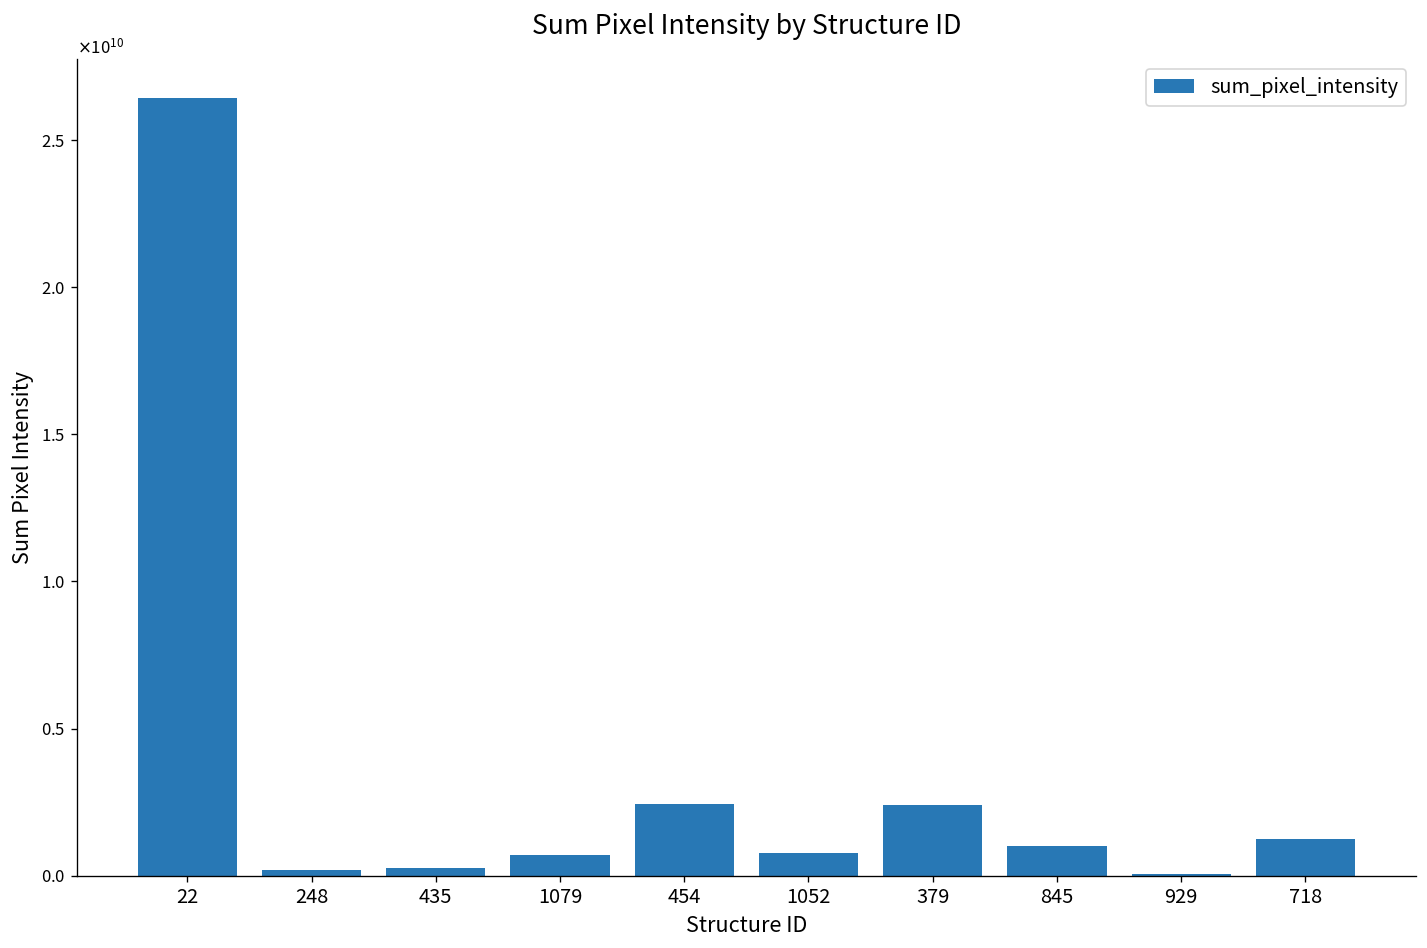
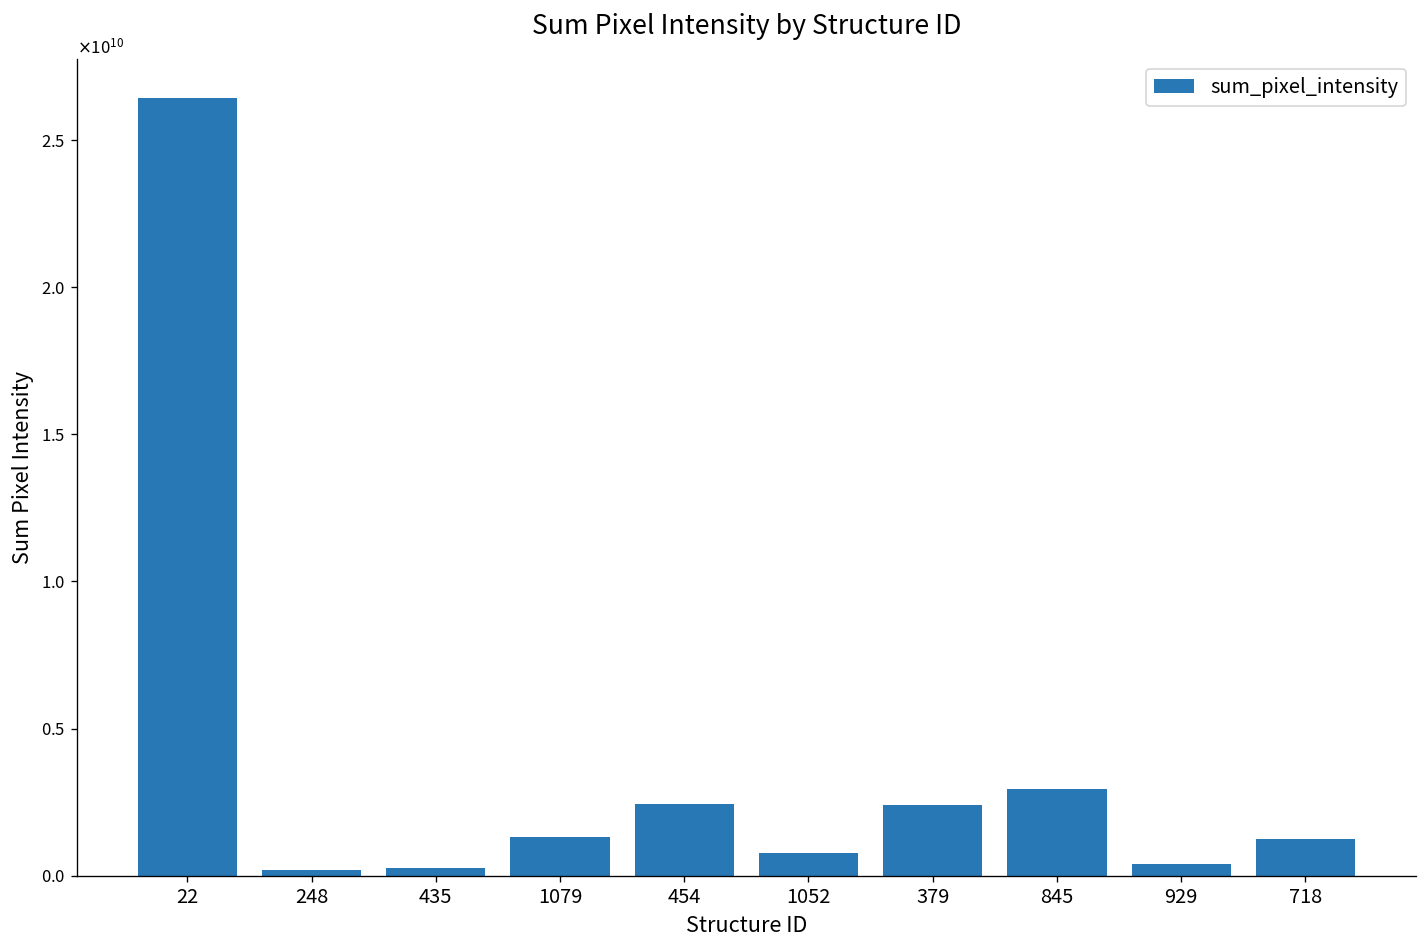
  {
    "22": 26400000000,
    "248": 200000000,
    "435": 200000000,
-   "1079": 700000000,
+   "1079": 1300000000,
    "454": 2400000000,
    "1052": 800000000,
    "379": 2400000000,
-   "845": 1000000000,
-   "929": 100000000,
+   "845": 3000000000,
+   "929": 400000000,
    "718": 1200000000
  }
